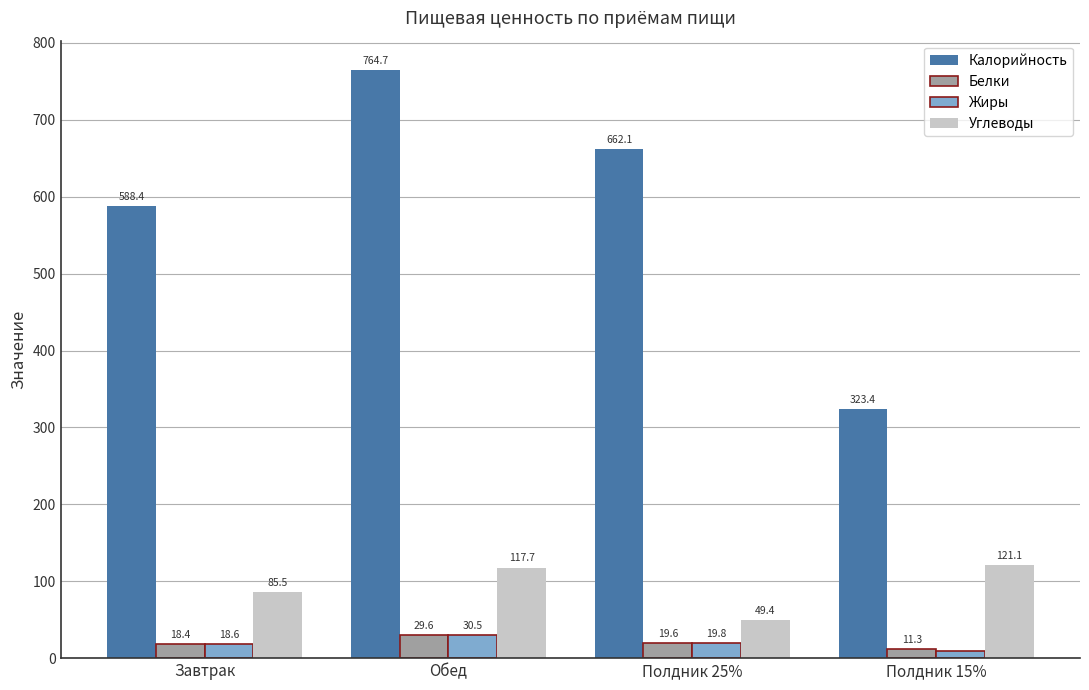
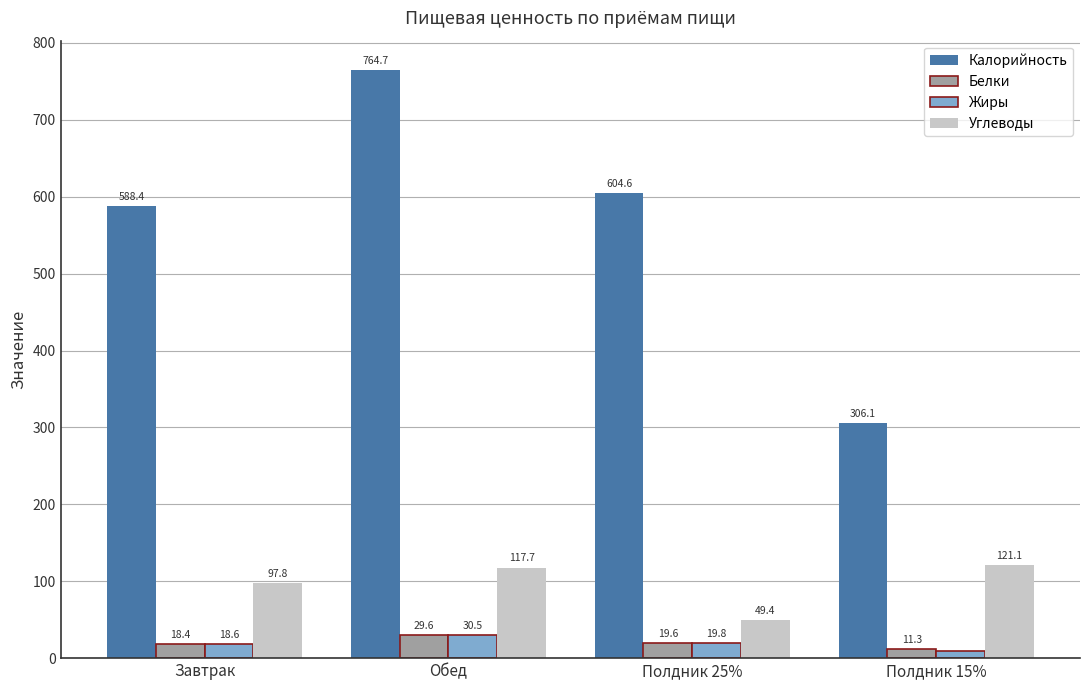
  {
    "Калорийность": {
      "Завтрак": 588.4,
      "Обед": 764.7,
-     "Полдник 25%": 662.1,
-     "Полдник 15%": 323.4
+     "Полдник 25%": 604.6,
+     "Полдник 15%": 306.1
    },
    "Углеводы": {
-     "Завтрак": 85.5,
+     "Завтрак": 97.8,
      "Обед": 117.7,
      "Полдник 25%": 49.4,
      "Полдник 15%": 121.1
    }
  }
